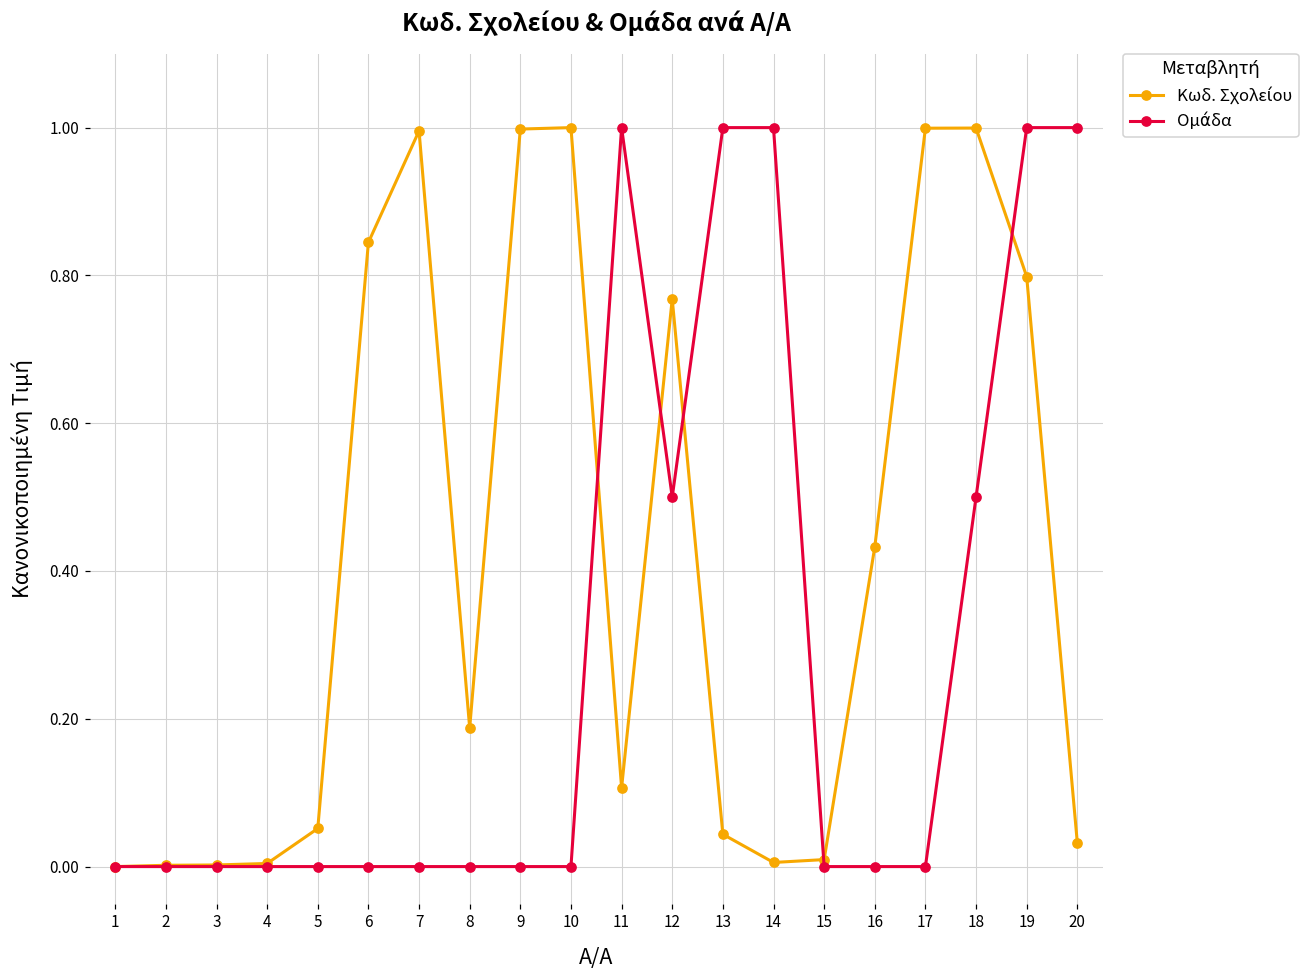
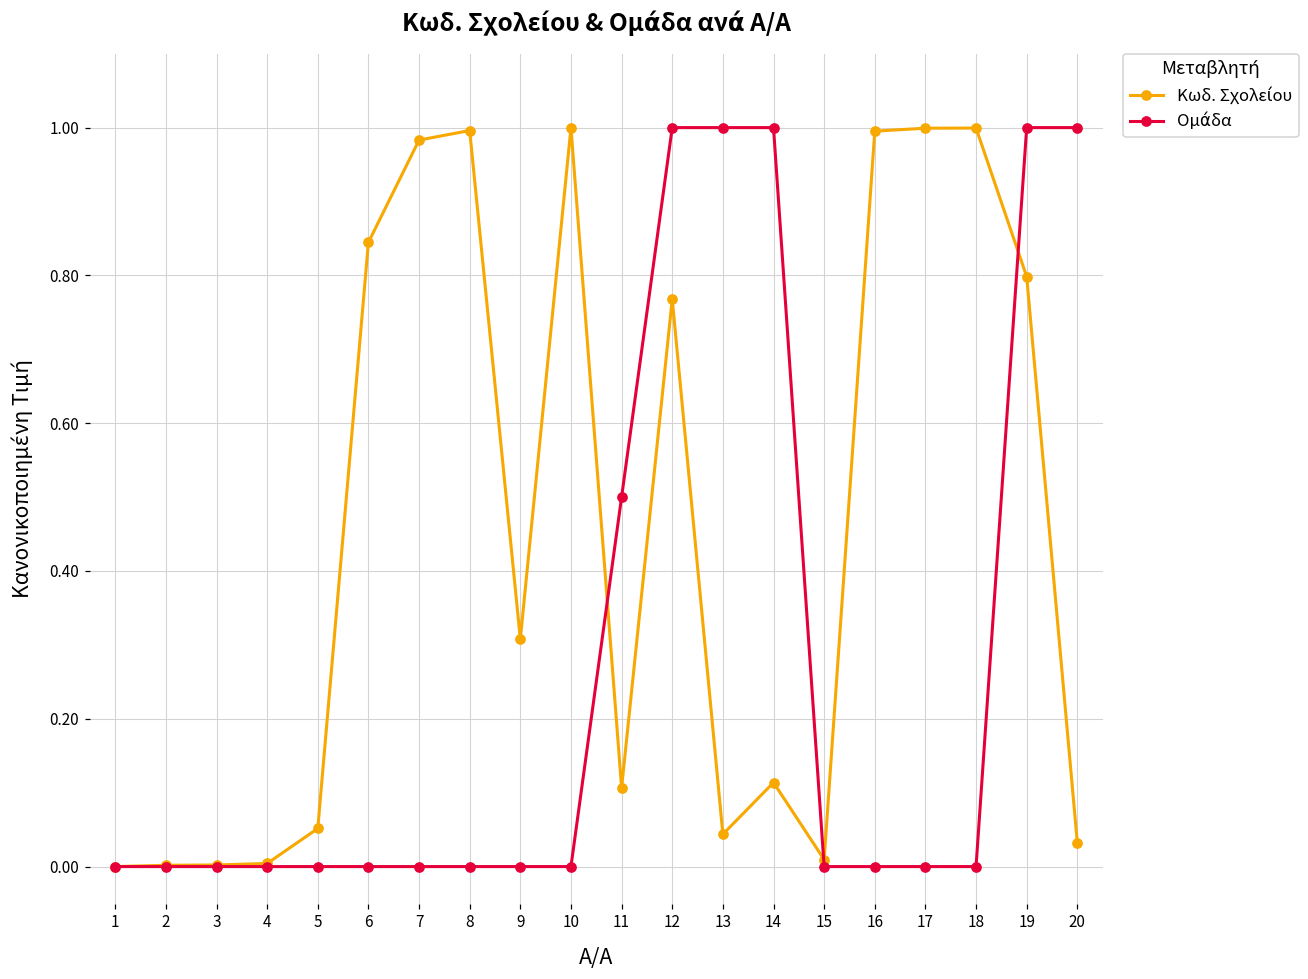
  {
    "Κωδ. Σχολείου": {
      "4": 0.00,
      "5": 0.05,
      "6": 0.84,
-     "7": 1.00,
-     "8": 0.19,
-     "9": 1.00,
+     "7": 0.98,
+     "8": 1.00,
+     "9": 0.31,
      "10": 1.00,
      "11": 0.11,
      "12": 0.77,
      "13": 0.04,
-     "14": 0.01,
+     "14": 0.11,
      "15": 0.01,
-     "16": 0.43,
+     "16": 1.00,
      "17": 1.00,
      "18": 1.00,
      "19": 0.80,
      "20": 0.03
    },
    "Ομάδα": {
      "4": 0.00,
      "5": 0.00,
      "6": 0.00,
      "7": 0.00,
      "8": 0.00,
      "9": 0.00,
      "10": 0.00,
-     "11": 1.00,
-     "12": 0.50,
+     "11": 0.50,
+     "12": 1.00,
      "13": 1.00,
      "14": 1.00,
      "15": 0.00,
      "16": 0.00,
      "17": 0.00,
-     "18": 0.50,
+     "18": 0.00,
      "19": 1.00,
      "20": 1.00
    }
  }
